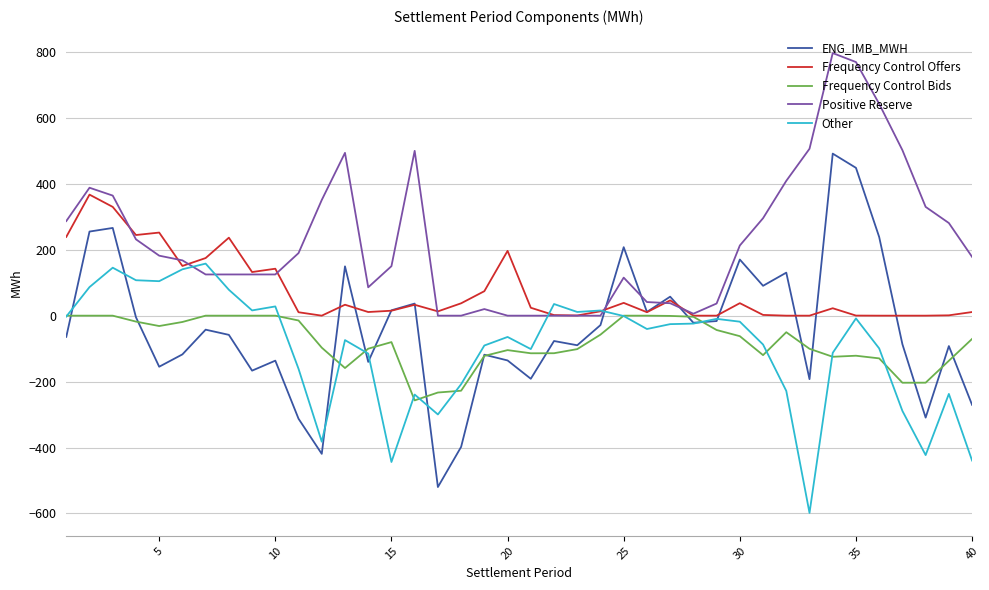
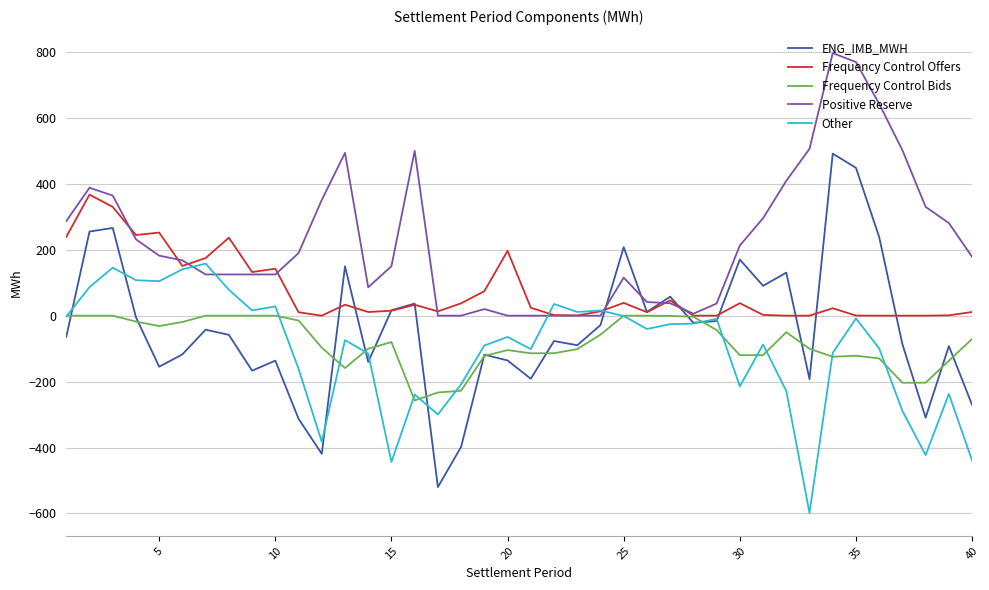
  {
    "ENG_IMB_MWH": {
      "5": -150,
      "10": -140,
      "20": -140,
      "25": 210,
      "30": 170,
      "35": 450,
      "40": -270
    },
    "Frequency Control Offers": {
      "5": 250,
      "10": 140,
      "20": 200,
      "25": 40,
      "30": 40,
      "35": 0,
      "40": 10
    },
    "Frequency Control Bids": {
      "5": -30,
      "10": 0,
      "15": -80,
      "20": -100,
-     "30": -60,
+     "30": -120,
      "35": -120,
      "40": -70
    },
    "Positive Reserve": {
      "5": 180,
      "10": 130,
      "15": 150,
      "20": 0,
      "25": 120,
      "30": 210,
      "35": 770,
      "40": 180
    },
    "Other": {
      "5": 100,
      "10": 30,
      "15": -440,
      "20": -60,
-     "30": -20,
+     "30": -210,
      "35": -10,
      "40": -440
    }
  }
